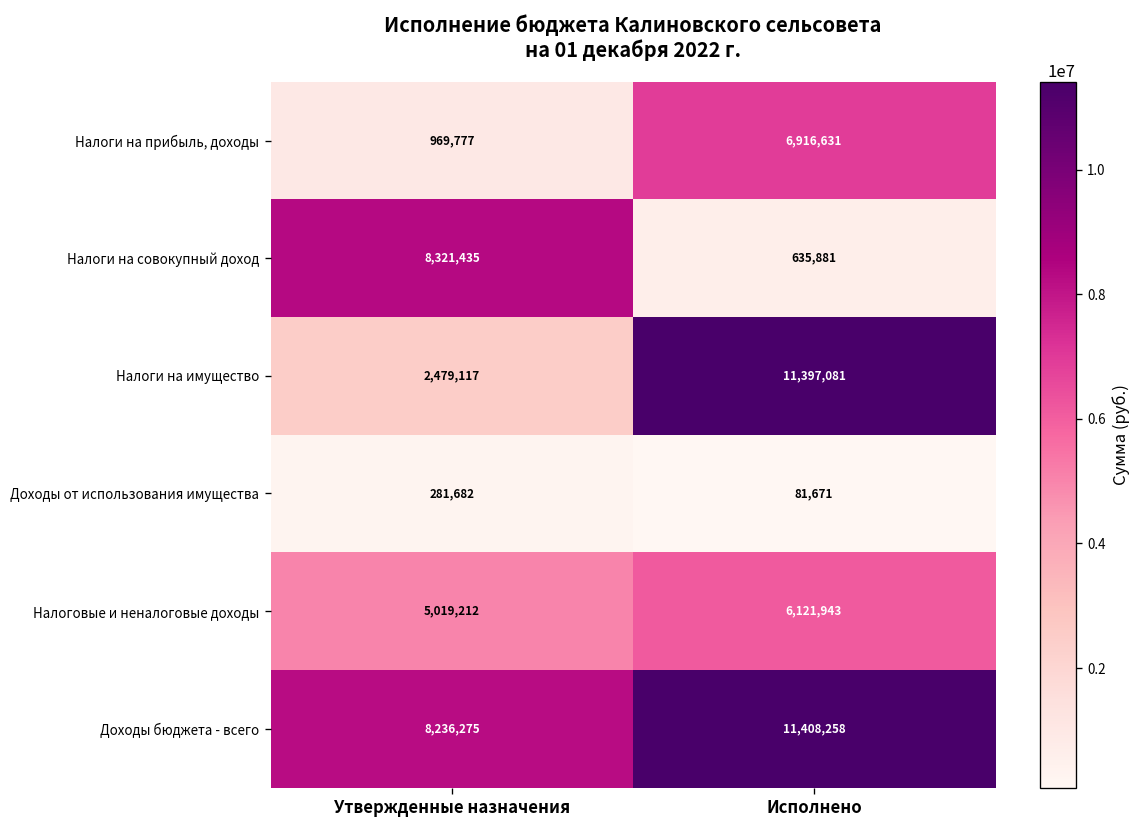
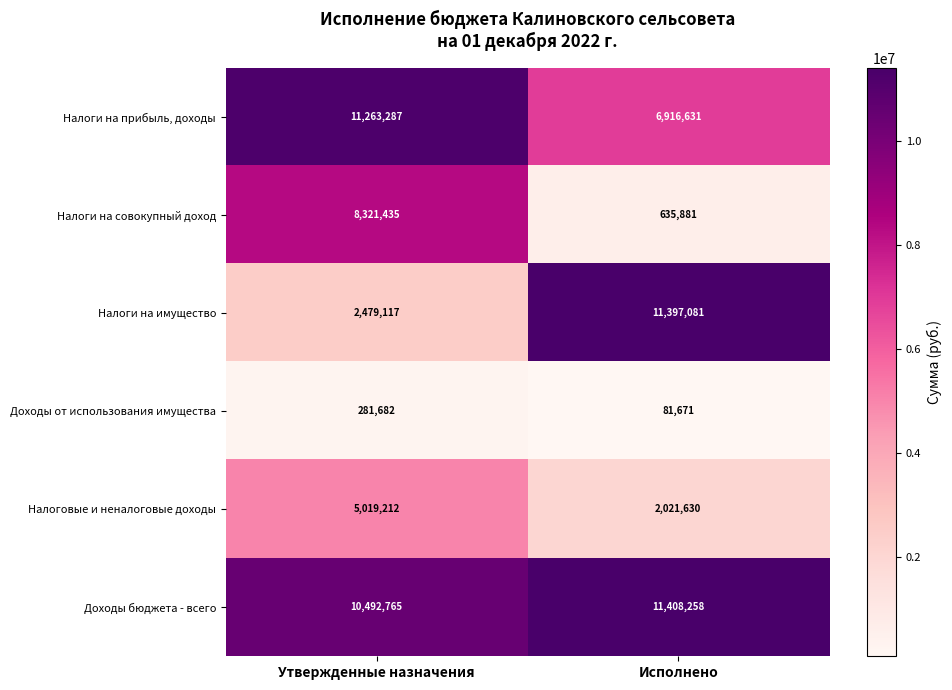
  {
    "Налоги на прибыль, доходы": {
-     "Утвержденные назначения": "969,777",
+     "Утвержденные назначения": "11,263,287",
      "Исполнено": "6,916,631"
    },
    "Налоги на совокупный доход": {
      "Утвержденные назначения": "8,321,435",
      "Исполнено": "635,881"
    },
    "Налоги на имущество": {
      "Утвержденные назначения": "2,479,117",
      "Исполнено": "11,397,081"
    },
    "Доходы от использования имущества": {
      "Утвержденные назначения": "281,682",
      "Исполнено": "81,671"
    },
    "Налоговые и неналоговые доходы": {
      "Утвержденные назначения": "5,019,212",
-     "Исполнено": "6,121,943"
+     "Исполнено": "2,021,630"
    },
    "Доходы бюджета - всего": {
-     "Утвержденные назначения": "8,236,275",
+     "Утвержденные назначения": "10,492,765",
      "Исполнено": "11,408,258"
    }
  }
